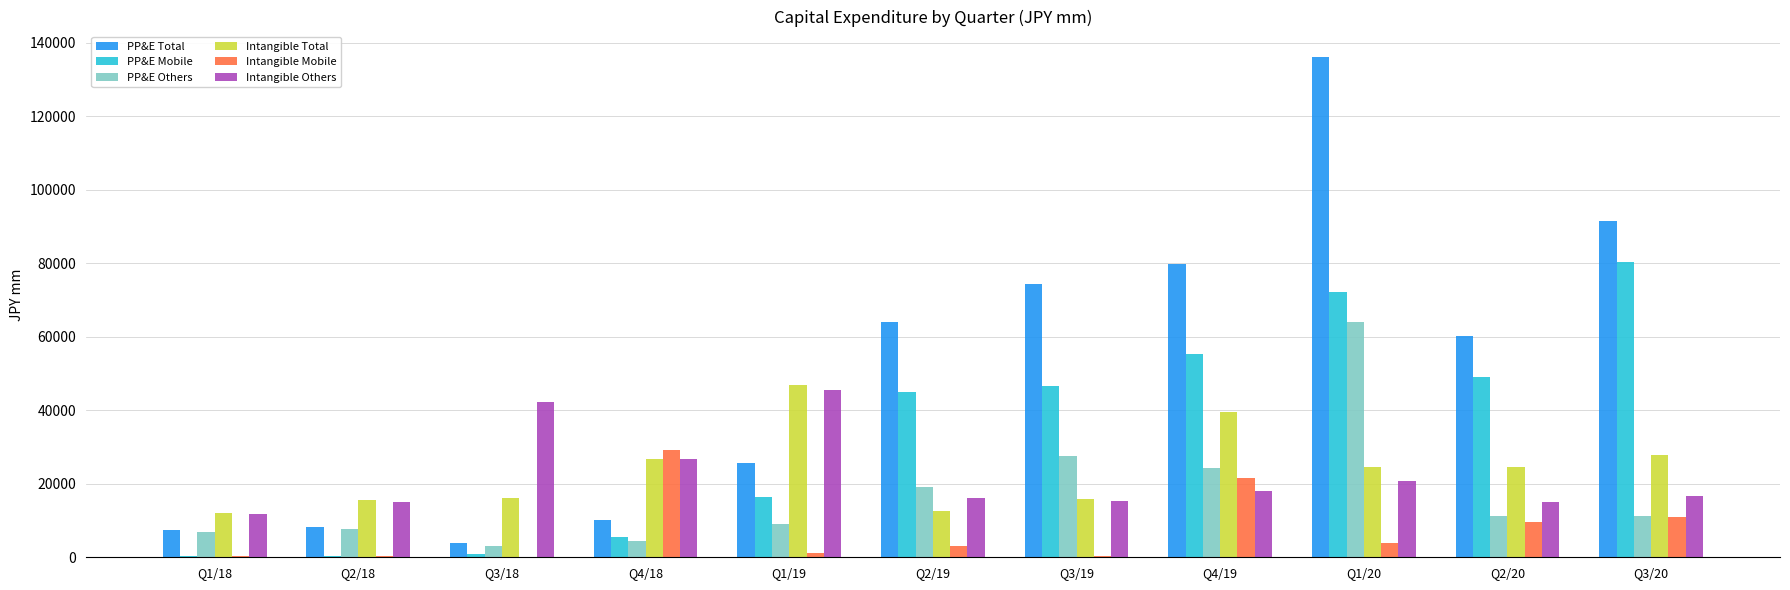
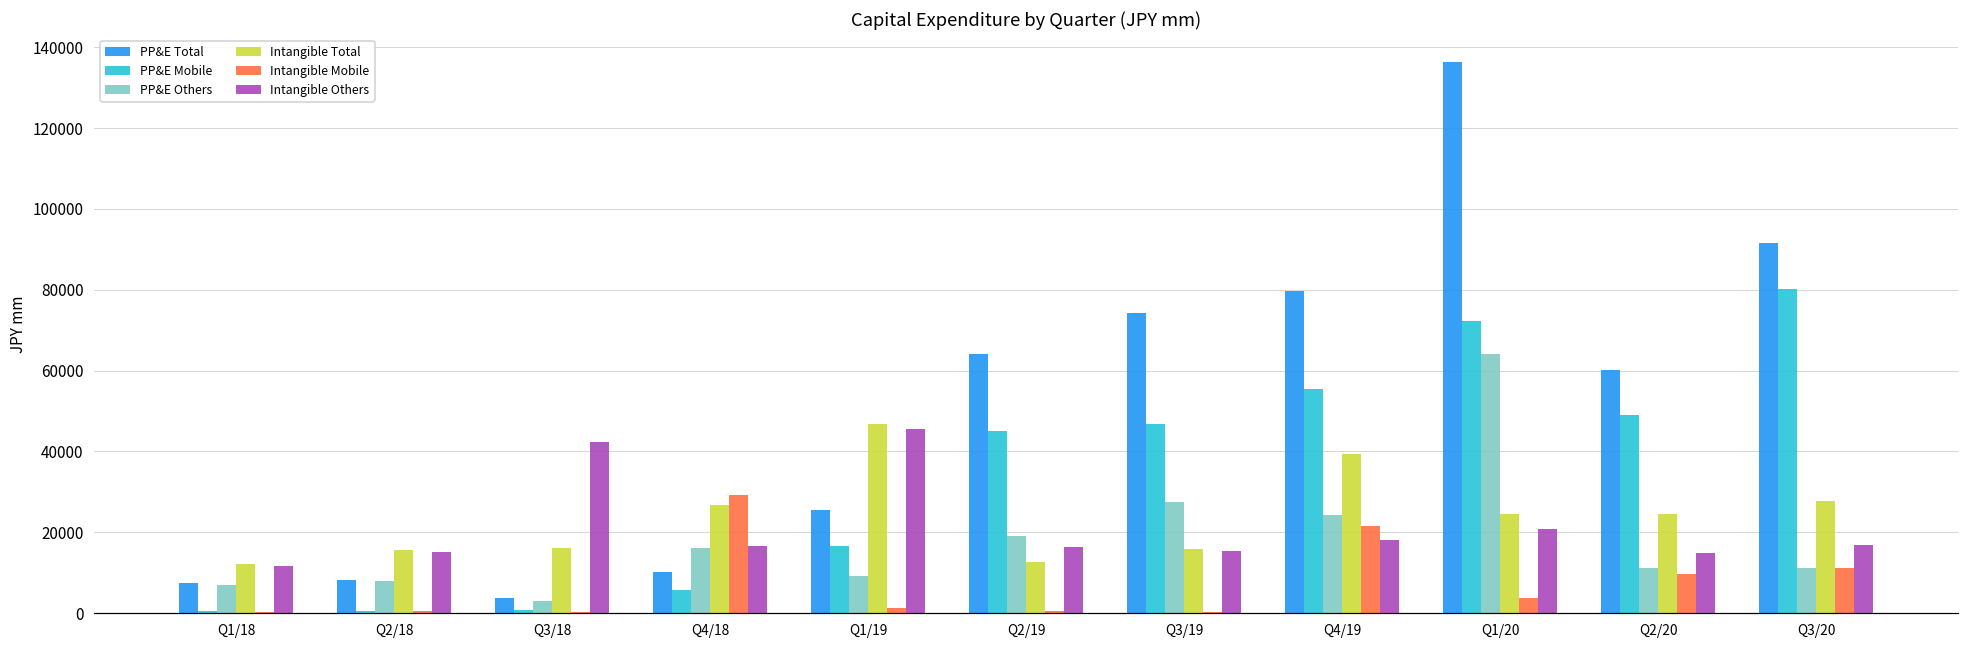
  {
    "PP&E Others": {
      "Q1/18": 7000,
      "Q2/18": 8000,
      "Q3/18": 3000,
-     "Q4/18": 4000,
+     "Q4/18": 16000,
      "Q1/19": 9000,
      "Q2/19": 19000,
      "Q3/19": 28000,
      "Q4/19": 24000,
      "Q1/20": 64000,
      "Q2/20": 11000,
      "Q3/20": 11000
    },
    "Intangible Total": {
      "Q1/18": 12000,
      "Q2/18": 16000,
      "Q3/18": 16000,
      "Q4/18": 27000,
      "Q1/19": 47000,
      "Q2/19": 13000,
      "Q3/19": 16000,
      "Q4/19": 39000,
      "Q1/20": 25000,
      "Q2/20": 25000,
      "Q3/20": 28000
    },
    "Intangible Mobile": {
      "Q4/18": 29000,
      "Q1/19": 1000,
-     "Q2/19": 3000,
+     "Q2/19": 1000,
      "Q4/19": 21000,
      "Q1/20": 4000,
      "Q2/20": 10000,
      "Q3/20": 11000
    },
    "Intangible Others": {
      "Q1/18": 12000,
      "Q2/18": 15000,
      "Q3/18": 42000,
-     "Q4/18": 27000,
+     "Q4/18": 17000,
      "Q1/19": 46000,
      "Q2/19": 16000,
      "Q3/19": 15000,
      "Q4/19": 18000,
      "Q1/20": 21000,
      "Q2/20": 15000,
      "Q3/20": 17000
    }
  }
